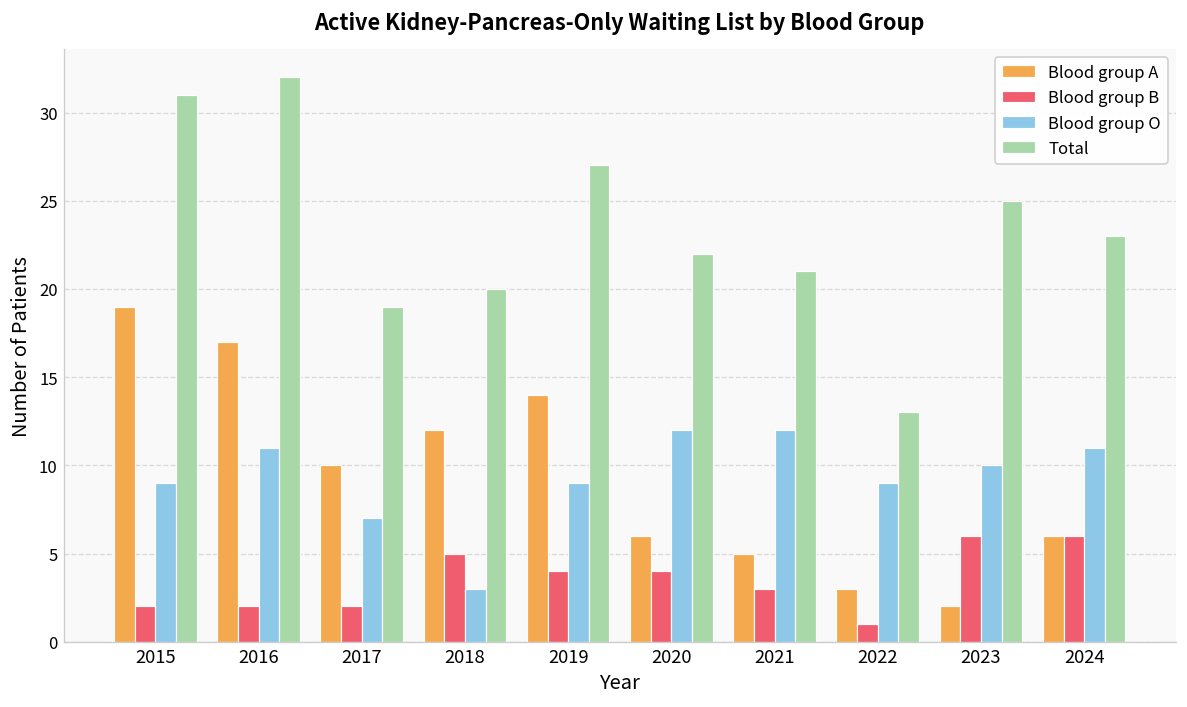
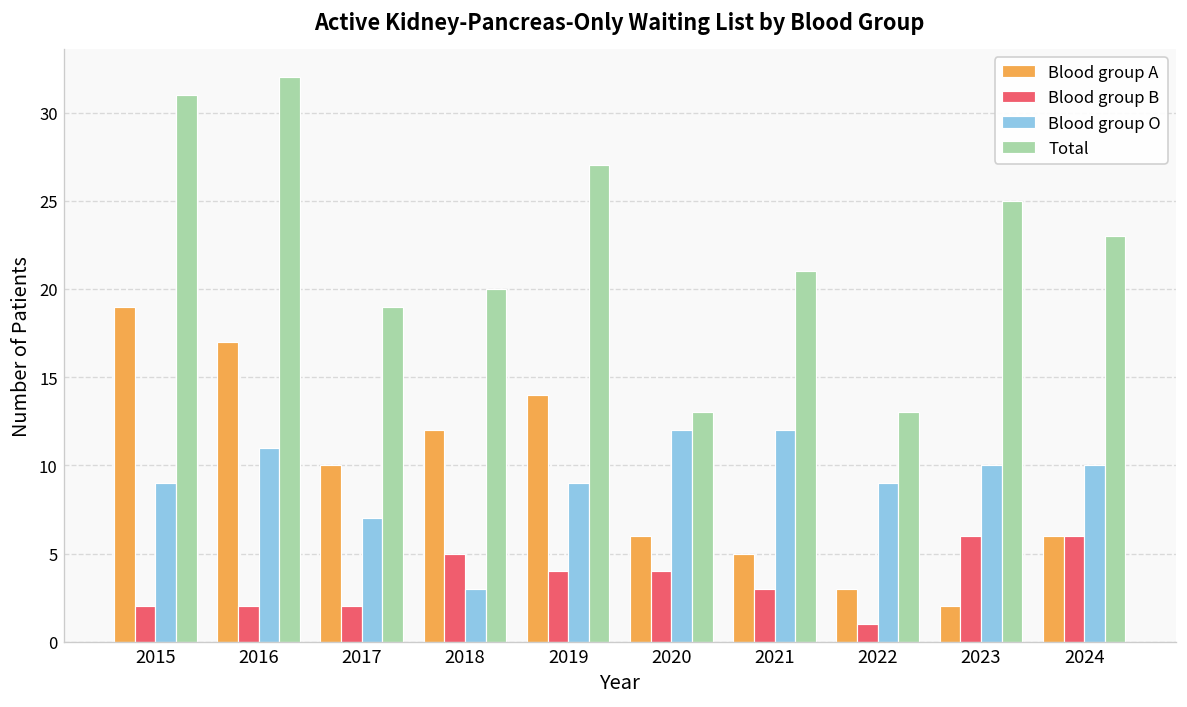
  {
    "Blood group A": {
      "2015": 19,
      "2016": 17,
      "2017": 10,
      "2018": 12,
      "2019": 14,
      "2020": 6,
      "2021": 5,
      "2022": 3,
      "2023": 2,
      "2024": 6
    },
    "Blood group B": {
      "2015": 2,
      "2016": 2,
      "2017": 2,
      "2018": 5,
      "2019": 4,
      "2020": 4,
      "2021": 3,
      "2022": 1,
      "2023": 6,
      "2024": 6
    },
    "Blood group O": {
      "2015": 9,
      "2016": 11,
      "2017": 7,
      "2018": 3,
      "2019": 9,
      "2020": 12,
      "2021": 12,
      "2022": 9,
      "2023": 10,
-     "2024": 11
+     "2024": 10
    },
    "Total": {
      "2015": 31,
      "2016": 32,
      "2017": 19,
      "2018": 20,
      "2019": 27,
-     "2020": 22,
+     "2020": 13,
      "2021": 21,
      "2022": 13,
      "2023": 25,
      "2024": 23
    }
  }
